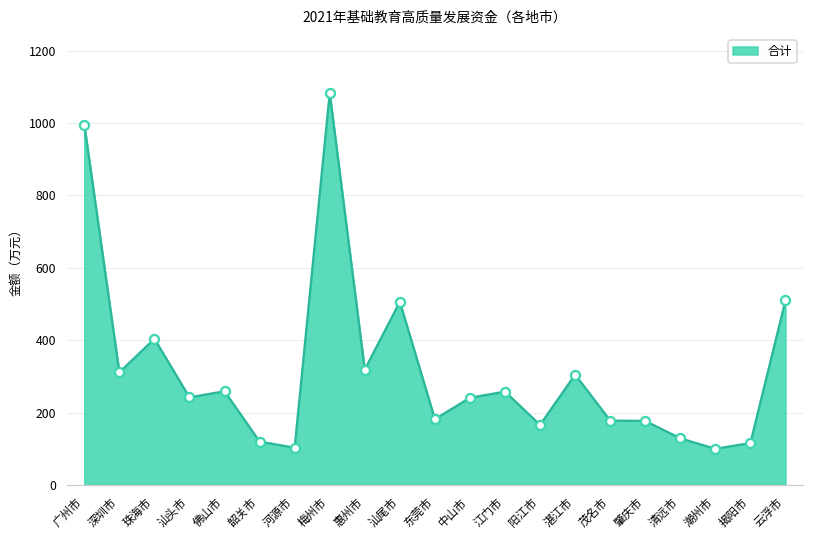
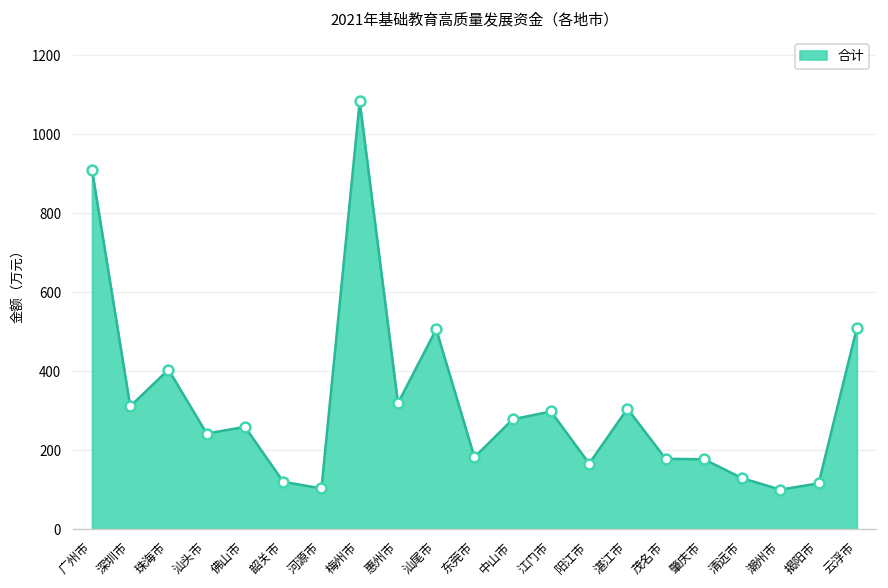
  {
-   "广州市": 1000,
+   "广州市": 910,
    "深圳市": 310,
    "珠海市": 400,
    "汕头市": 240,
    "佛山市": 260,
    "韶关市": 120,
    "河源市": 100,
    "梅州市": 1080,
    "惠州市": 320,
    "汕尾市": 510,
    "东莞市": 180,
-   "中山市": 240,
-   "江门市": 260,
+   "中山市": 280,
+   "江门市": 300,
    "阳江市": 170,
    "湛江市": 310,
    "茂名市": 180,
    "肇庆市": 180,
    "清远市": 130,
    "潮州市": 100,
    "揭阳市": 120,
    "云浮市": 510
  }
